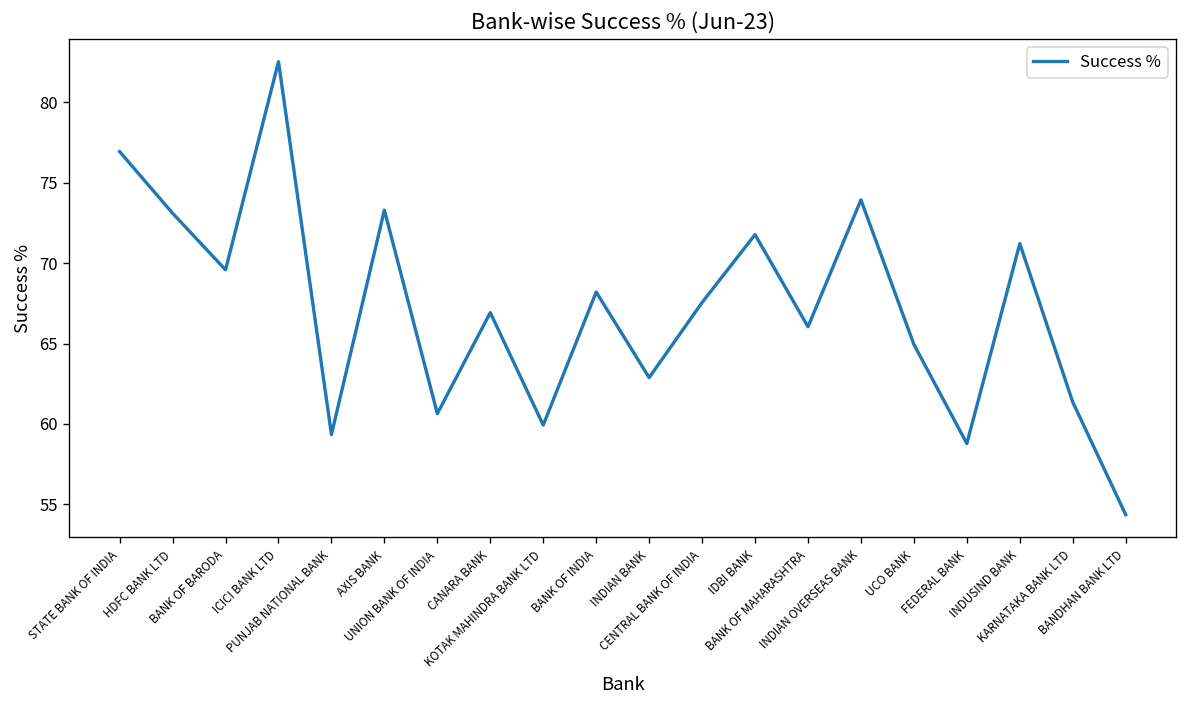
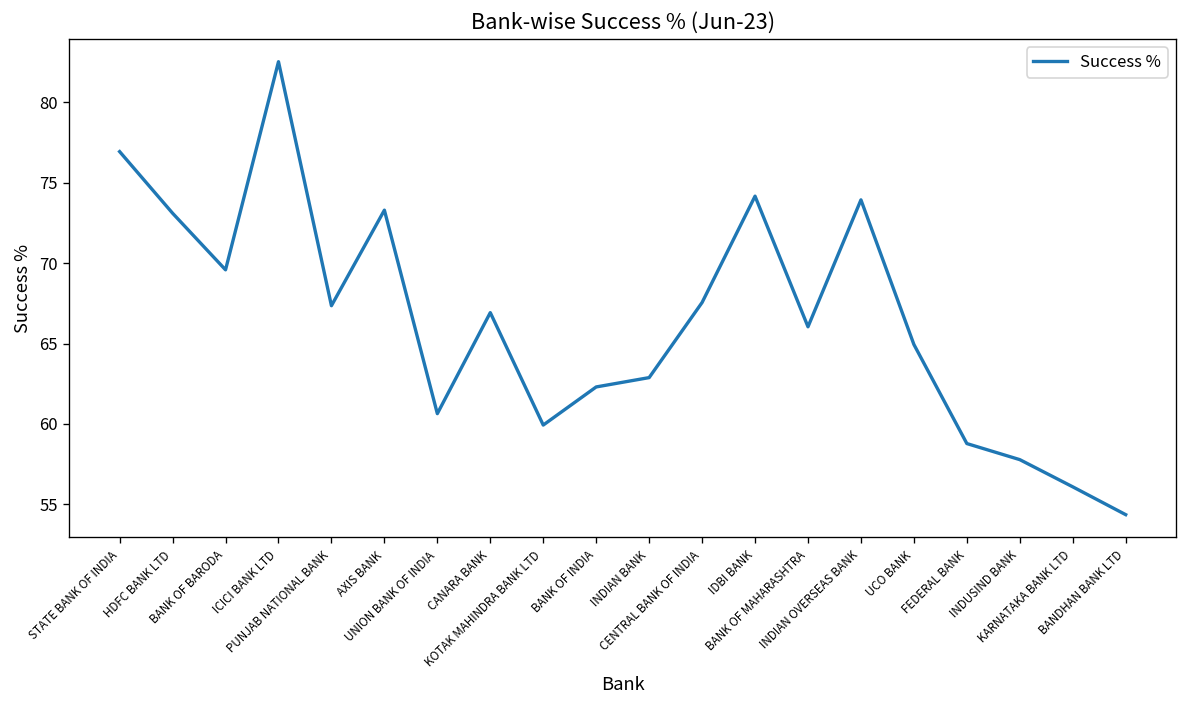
  {
    "STATE BANK OF INDIA": 76.9,
    "HDFC BANK LTD": 73.1,
    "BANK OF BARODA": 69.6,
    "ICICI BANK LTD": 82.5,
-   "PUNJAB NATIONAL BANK": 59.3,
+   "PUNJAB NATIONAL BANK": 67.4,
    "AXIS BANK": 73.3,
    "UNION BANK OF INDIA": 60.6,
    "CANARA BANK": 66.9,
    "KOTAK MAHINDRA BANK LTD": 59.9,
-   "BANK OF INDIA": 68.2,
+   "BANK OF INDIA": 62.3,
    "INDIAN BANK": 62.9,
    "CENTRAL BANK OF INDIA": 67.6,
-   "IDBI BANK": 71.8,
+   "IDBI BANK": 74.2,
    "BANK OF MAHARASHTRA": 66.0,
    "INDIAN OVERSEAS BANK": 73.9,
    "UCO BANK": 64.9,
    "FEDERAL BANK": 58.8,
-   "INDUSIND BANK": 71.2,
-   "KARNATAKA BANK LTD": 61.4,
+   "INDUSIND BANK": 57.8,
+   "KARNATAKA BANK LTD": 56.1,
    "BANDHAN BANK LTD": 54.4
  }
